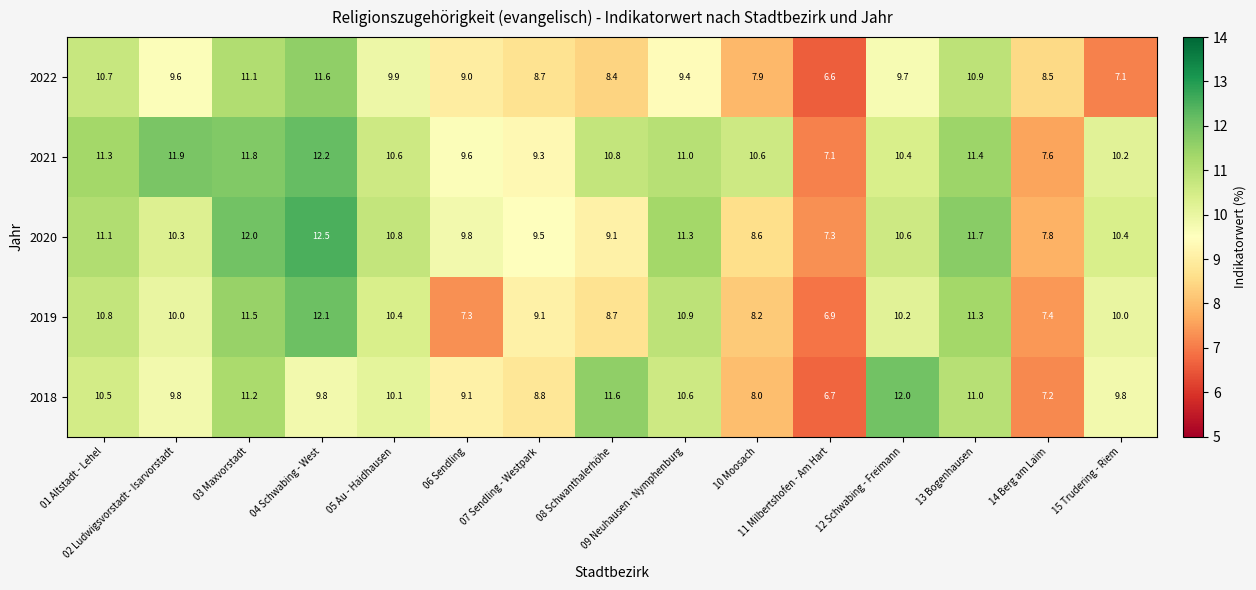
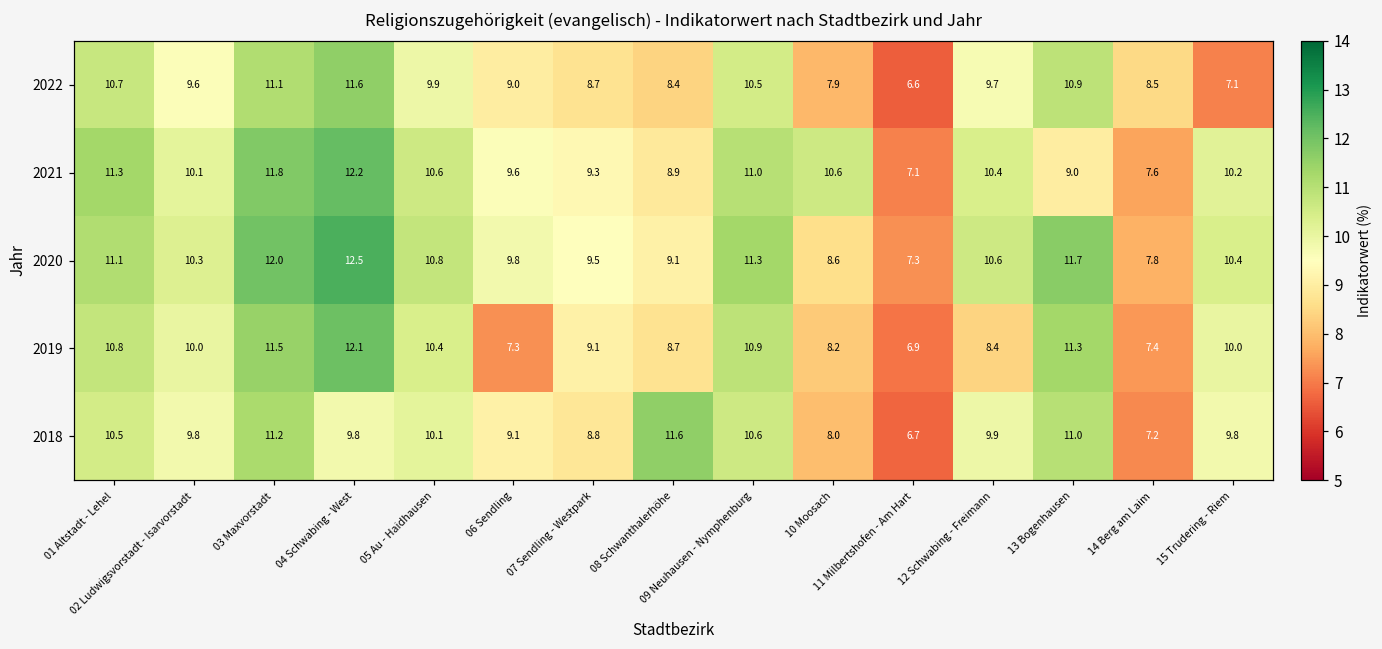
  {
    "2022": {
      "01 Altstadt - Lehel": 10.7,
      "02 Ludwigsvorstadt - Isarvorstadt": 9.6,
      "03 Maxvorstadt": 11.1,
      "04 Schwabing - West": 11.6,
      "05 Au - Haidhausen": 9.9,
      "06 Sendling": 9.0,
      "07 Sendling - Westpark": 8.7,
      "08 Schwanthalerhöhe": 8.4,
-     "09 Neuhausen - Nymphenburg": 9.4,
+     "09 Neuhausen - Nymphenburg": 10.5,
      "10 Moosach": 7.9,
      "11 Milbertshofen - Am Hart": 6.6,
      "12 Schwabing - Freimann": 9.7,
      "13 Bogenhausen": 10.9,
      "14 Berg am Laim": 8.5,
      "15 Trudering - Riem": 7.1
    },
    "2021": {
      "01 Altstadt - Lehel": 11.3,
-     "02 Ludwigsvorstadt - Isarvorstadt": 11.9,
+     "02 Ludwigsvorstadt - Isarvorstadt": 10.1,
      "03 Maxvorstadt": 11.8,
      "04 Schwabing - West": 12.2,
      "05 Au - Haidhausen": 10.6,
      "06 Sendling": 9.6,
      "07 Sendling - Westpark": 9.3,
-     "08 Schwanthalerhöhe": 10.8,
+     "08 Schwanthalerhöhe": 8.9,
      "09 Neuhausen - Nymphenburg": 11.0,
      "10 Moosach": 10.6,
      "11 Milbertshofen - Am Hart": 7.1,
      "12 Schwabing - Freimann": 10.4,
-     "13 Bogenhausen": 11.4,
+     "13 Bogenhausen": 9.0,
      "14 Berg am Laim": 7.6,
      "15 Trudering - Riem": 10.2
    },
    "2020": {
      "01 Altstadt - Lehel": 11.1,
      "02 Ludwigsvorstadt - Isarvorstadt": 10.3,
      "03 Maxvorstadt": 12.0,
      "04 Schwabing - West": 12.5,
      "05 Au - Haidhausen": 10.8,
      "06 Sendling": 9.8,
      "07 Sendling - Westpark": 9.5,
      "08 Schwanthalerhöhe": 9.1,
      "09 Neuhausen - Nymphenburg": 11.3,
      "10 Moosach": 8.6,
      "11 Milbertshofen - Am Hart": 7.3,
      "12 Schwabing - Freimann": 10.6,
      "13 Bogenhausen": 11.7,
      "14 Berg am Laim": 7.8,
      "15 Trudering - Riem": 10.4
    },
    "2019": {
      "01 Altstadt - Lehel": 10.8,
      "02 Ludwigsvorstadt - Isarvorstadt": 10.0,
      "03 Maxvorstadt": 11.5,
      "04 Schwabing - West": 12.1,
      "05 Au - Haidhausen": 10.4,
      "06 Sendling": 7.3,
      "07 Sendling - Westpark": 9.1,
      "08 Schwanthalerhöhe": 8.7,
      "09 Neuhausen - Nymphenburg": 10.9,
      "10 Moosach": 8.2,
      "11 Milbertshofen - Am Hart": 6.9,
-     "12 Schwabing - Freimann": 10.2,
+     "12 Schwabing - Freimann": 8.4,
      "13 Bogenhausen": 11.3,
      "14 Berg am Laim": 7.4,
      "15 Trudering - Riem": 10.0
    },
    "2018": {
      "01 Altstadt - Lehel": 10.5,
      "02 Ludwigsvorstadt - Isarvorstadt": 9.8,
      "03 Maxvorstadt": 11.2,
      "04 Schwabing - West": 9.8,
      "05 Au - Haidhausen": 10.1,
      "06 Sendling": 9.1,
      "07 Sendling - Westpark": 8.8,
      "08 Schwanthalerhöhe": 11.6,
      "09 Neuhausen - Nymphenburg": 10.6,
      "10 Moosach": 8.0,
      "11 Milbertshofen - Am Hart": 6.7,
-     "12 Schwabing - Freimann": 12.0,
+     "12 Schwabing - Freimann": 9.9,
      "13 Bogenhausen": 11.0,
      "14 Berg am Laim": 7.2,
      "15 Trudering - Riem": 9.8
    }
  }
